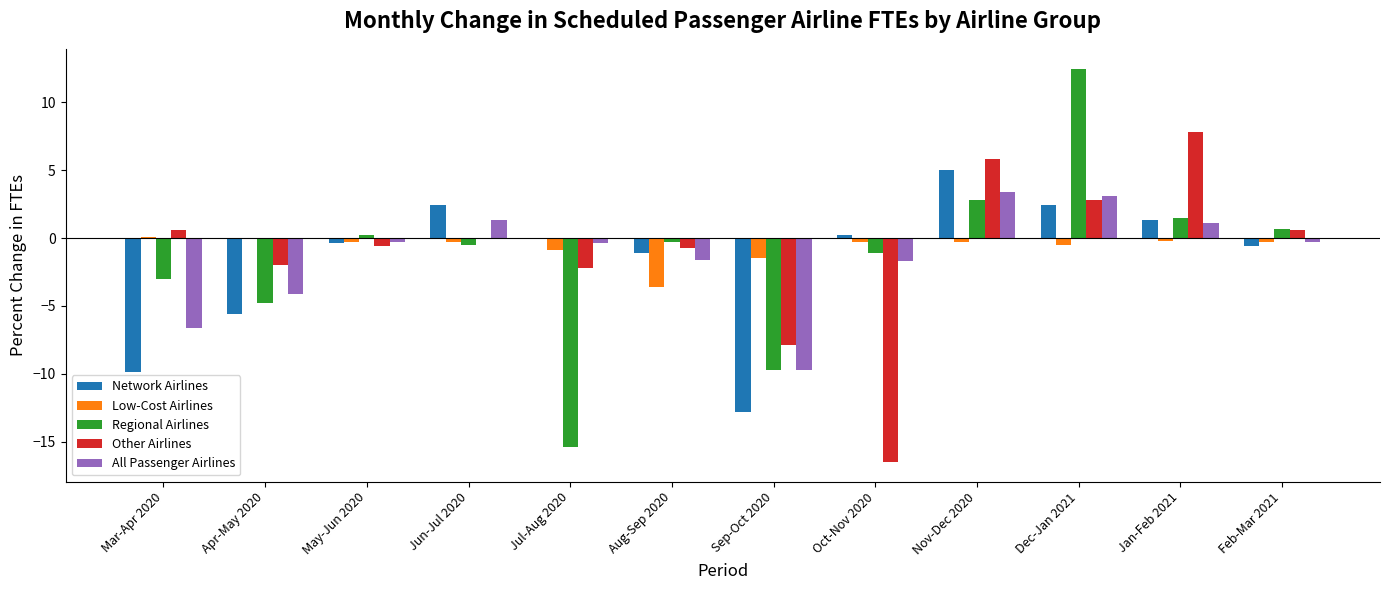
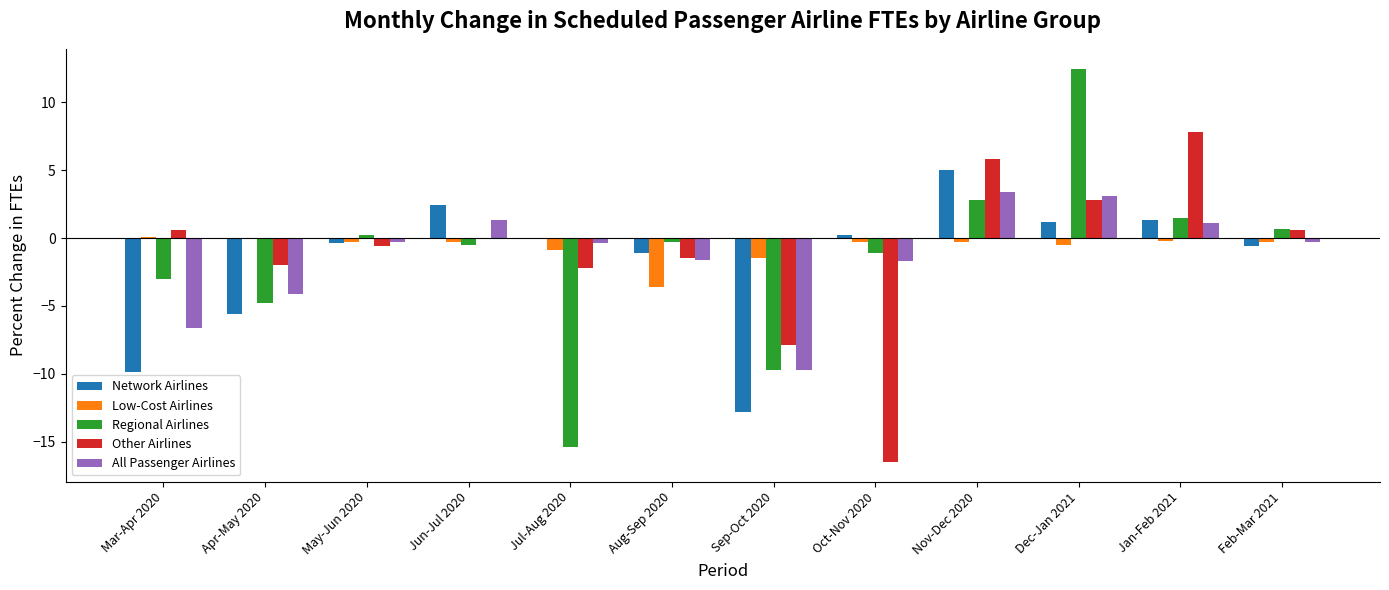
  {
    "Network Airlines": {
      "Mar-Apr 2020": -9.9,
      "Apr-May 2020": -5.6,
      "May-Jun 2020": -0.4,
      "Jun-Jul 2020": 2.4,
      "Aug-Sep 2020": -1.1,
      "Sep-Oct 2020": -12.8,
      "Oct-Nov 2020": 0.2,
      "Nov-Dec 2020": 5.0,
-     "Dec-Jan 2021": 2.4,
+     "Dec-Jan 2021": 1.2,
      "Jan-Feb 2021": 1.3,
      "Feb-Mar 2021": -0.6
    },
    "Low-Cost Airlines": {
      "Apr-May 2020": 0.0,
      "May-Jun 2020": -0.3,
      "Jun-Jul 2020": -0.3,
      "Jul-Aug 2020": -0.9,
      "Aug-Sep 2020": -3.6,
      "Sep-Oct 2020": -1.5,
      "Oct-Nov 2020": -0.3,
      "Nov-Dec 2020": -0.3,
      "Dec-Jan 2021": -0.5,
      "Jan-Feb 2021": -0.2,
      "Feb-Mar 2021": -0.3
    },
    "Regional Airlines": {
      "Mar-Apr 2020": -3.0,
      "Apr-May 2020": -4.8,
      "May-Jun 2020": 0.2,
      "Jun-Jul 2020": -0.5,
      "Jul-Aug 2020": -15.4,
      "Aug-Sep 2020": -0.3,
      "Sep-Oct 2020": -9.7,
      "Oct-Nov 2020": -1.1,
      "Nov-Dec 2020": 2.8,
      "Dec-Jan 2021": 12.5,
      "Jan-Feb 2021": 1.5,
      "Feb-Mar 2021": 0.7
    },
    "Other Airlines": {
      "Mar-Apr 2020": 0.6,
      "Apr-May 2020": -2.0,
      "May-Jun 2020": -0.6,
      "Jun-Jul 2020": 0.0,
      "Jul-Aug 2020": -2.2,
-     "Aug-Sep 2020": -0.7,
+     "Aug-Sep 2020": -1.5,
      "Sep-Oct 2020": -7.9,
      "Oct-Nov 2020": -16.5,
      "Nov-Dec 2020": 5.8,
      "Dec-Jan 2021": 2.8,
      "Jan-Feb 2021": 7.8,
      "Feb-Mar 2021": 0.6
    },
    "All Passenger Airlines": {
      "Mar-Apr 2020": -6.6,
      "Apr-May 2020": -4.1,
      "May-Jun 2020": -0.3,
      "Jun-Jul 2020": 1.3,
      "Jul-Aug 2020": -0.4,
      "Aug-Sep 2020": -1.6,
      "Sep-Oct 2020": -9.7,
      "Oct-Nov 2020": -1.7,
      "Nov-Dec 2020": 3.4,
      "Dec-Jan 2021": 3.1,
      "Jan-Feb 2021": 1.1,
      "Feb-Mar 2021": -0.3
    }
  }
